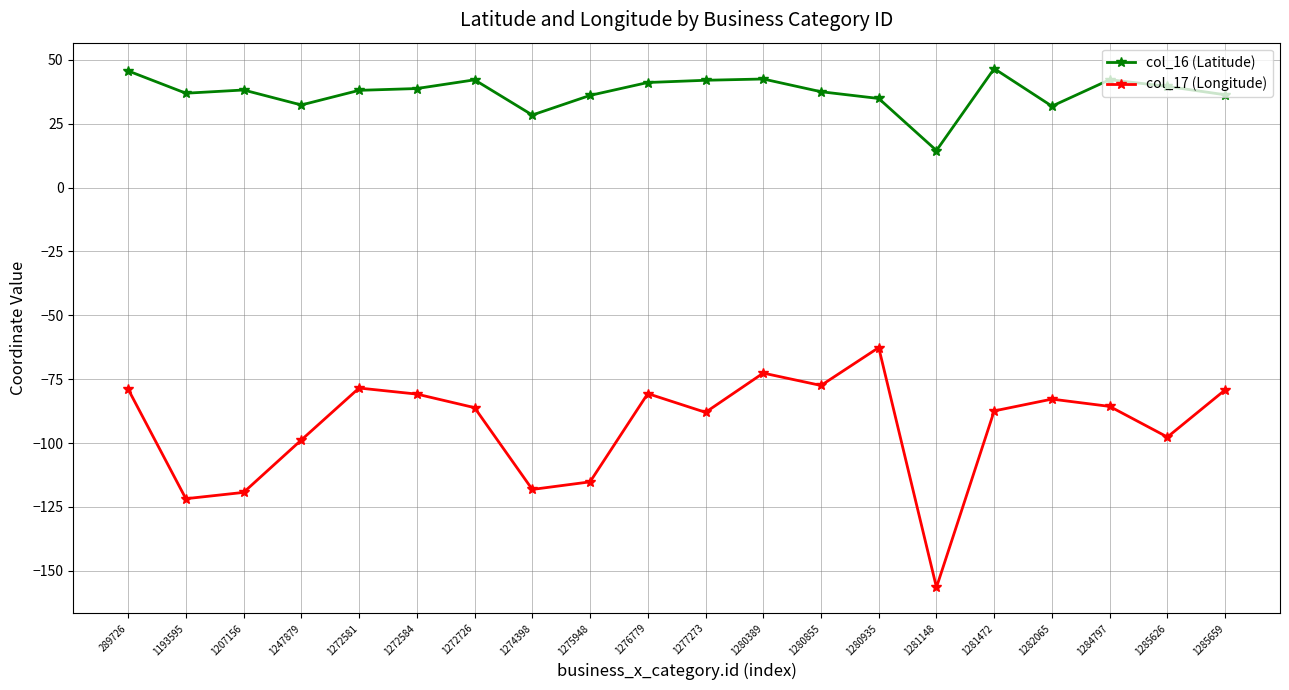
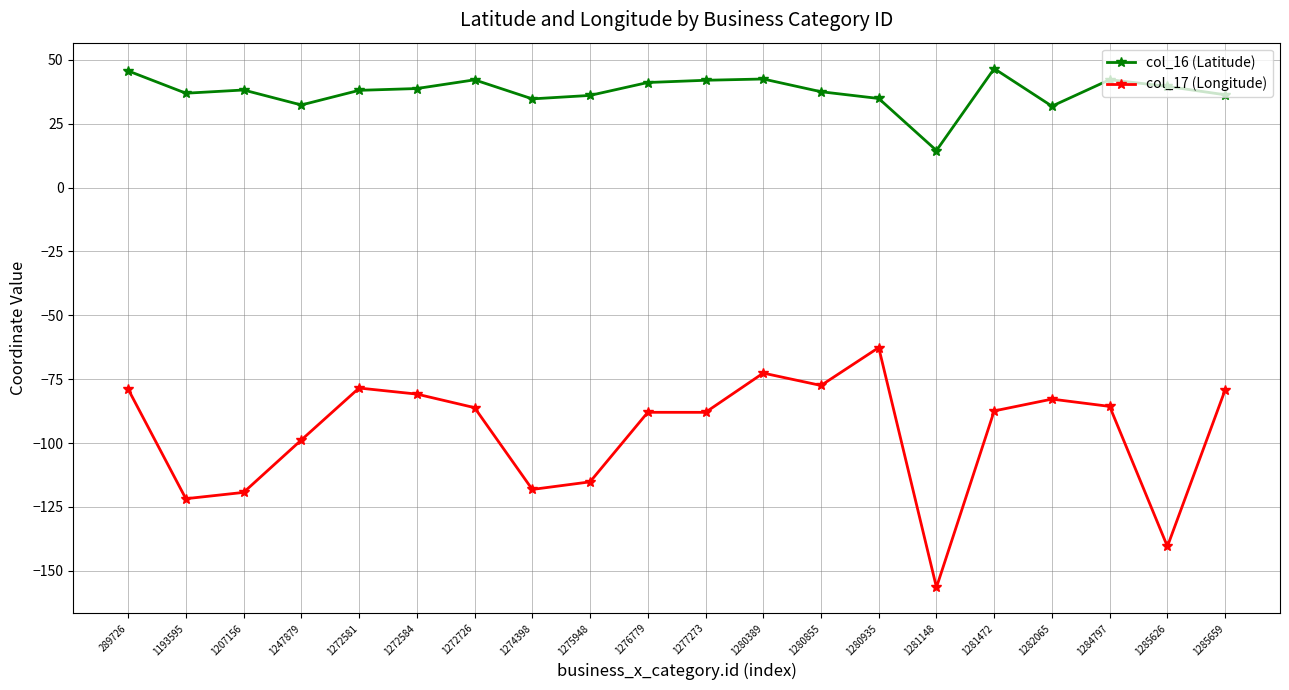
  {
    "col_16 (Latitude)": {
      "289726": 46,
      "1193595": 37,
      "1207156": 38,
      "1247879": 32,
      "1272581": 38,
      "1272584": 39,
      "1272726": 42,
-     "1274398": 28,
+     "1274398": 35,
      "1275948": 36,
      "1276779": 41,
      "1277273": 42,
      "1280389": 42,
      "1280855": 37,
      "1280935": 35,
      "1281148": 14,
      "1281472": 47,
      "1282065": 32
    },
    "col_17 (Longitude)": {
      "289726": -79,
      "1193595": -122,
      "1207156": -119,
      "1247879": -99,
      "1272581": -78,
      "1272584": -81,
      "1272726": -86,
      "1274398": -118,
      "1275948": -115,
-     "1276779": -81,
+     "1276779": -88,
      "1277273": -88,
      "1280389": -73,
      "1280855": -77,
      "1280935": -63,
      "1281148": -156,
      "1281472": -87,
      "1282065": -83,
      "1284797": -86,
-     "1285626": -98,
+     "1285626": -140,
      "1285659": -79
    }
  }
